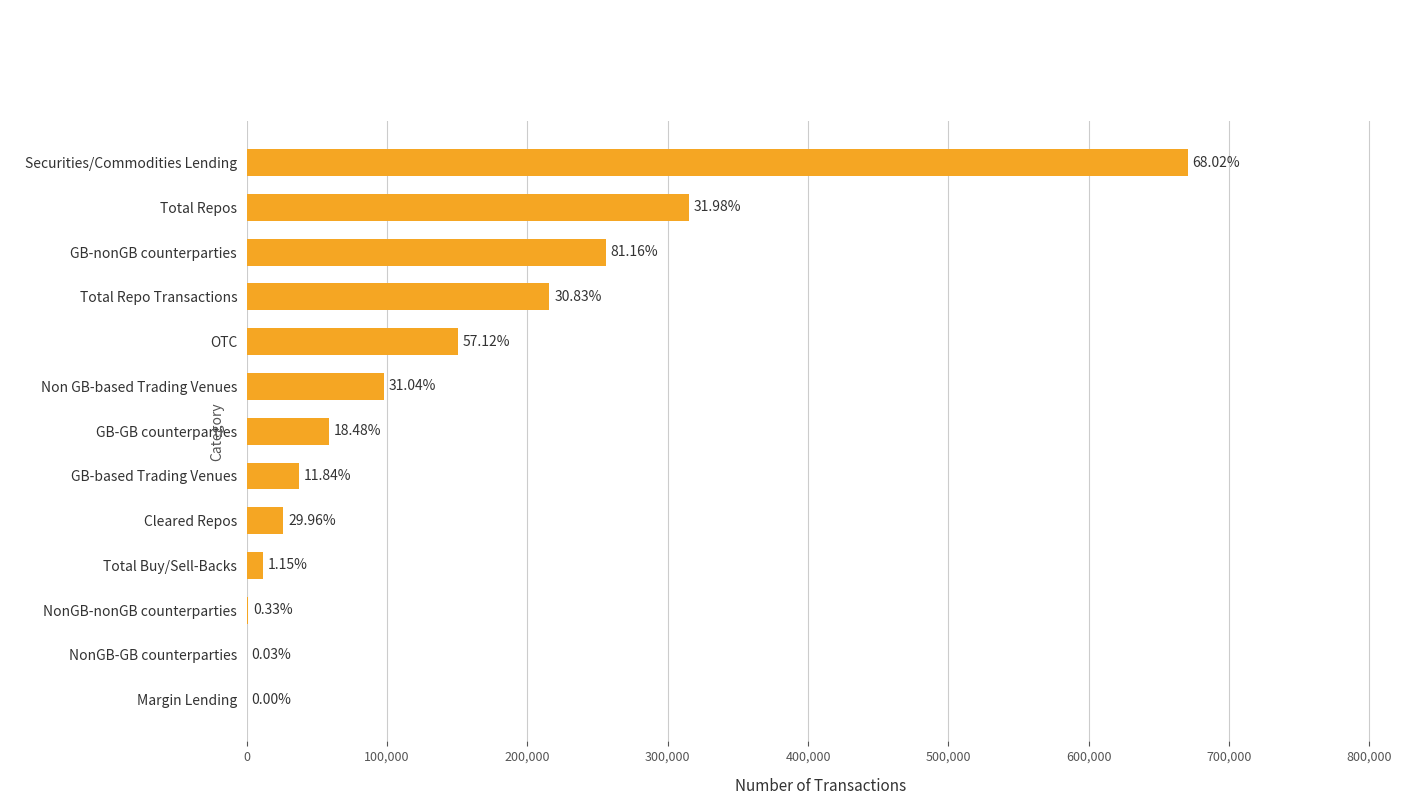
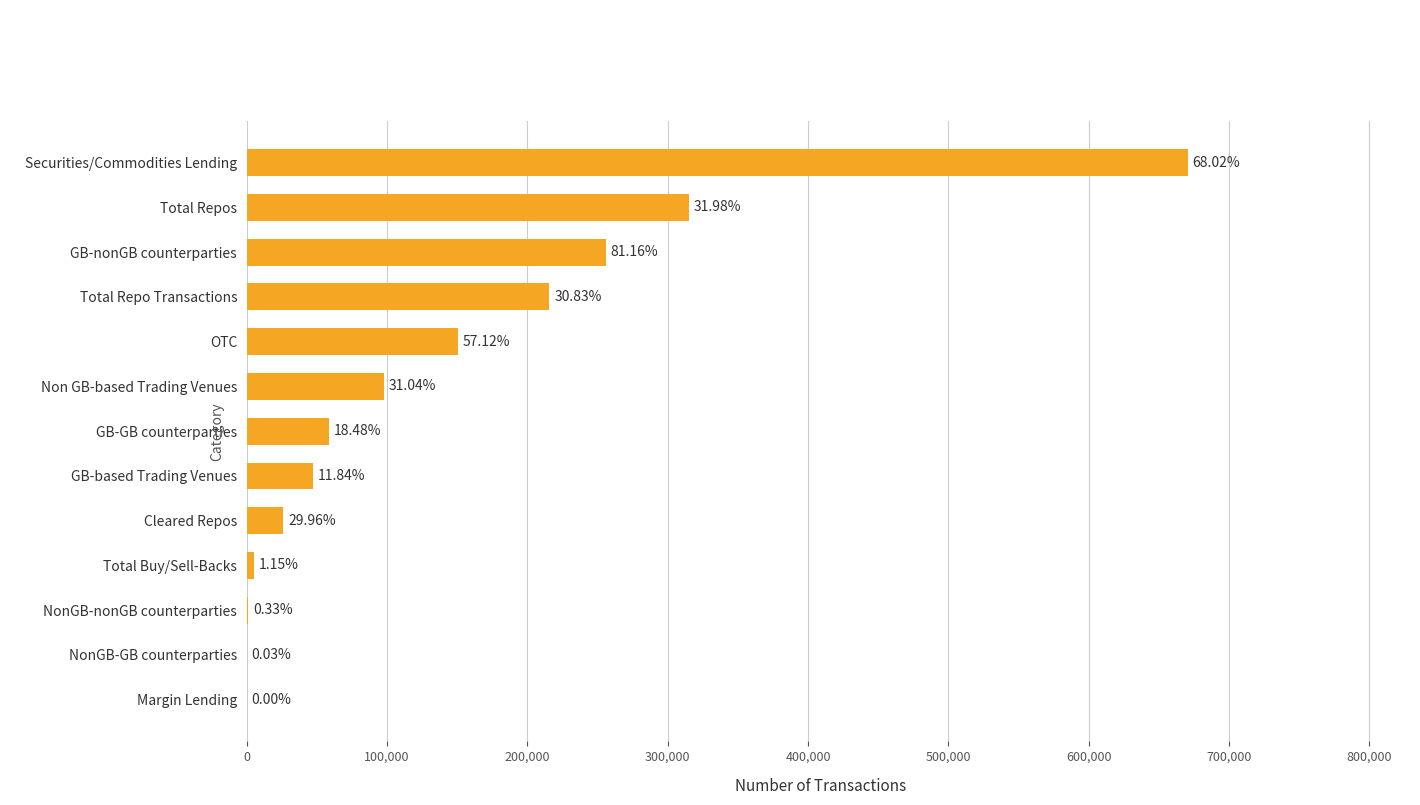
  {
-   "GB-based Trading Venues": "37,000",
-   "Total Buy/Sell-Backs": "11,000"
+   "GB-based Trading Venues": "47,000",
+   "Total Buy/Sell-Backs": "5,000"
  }
